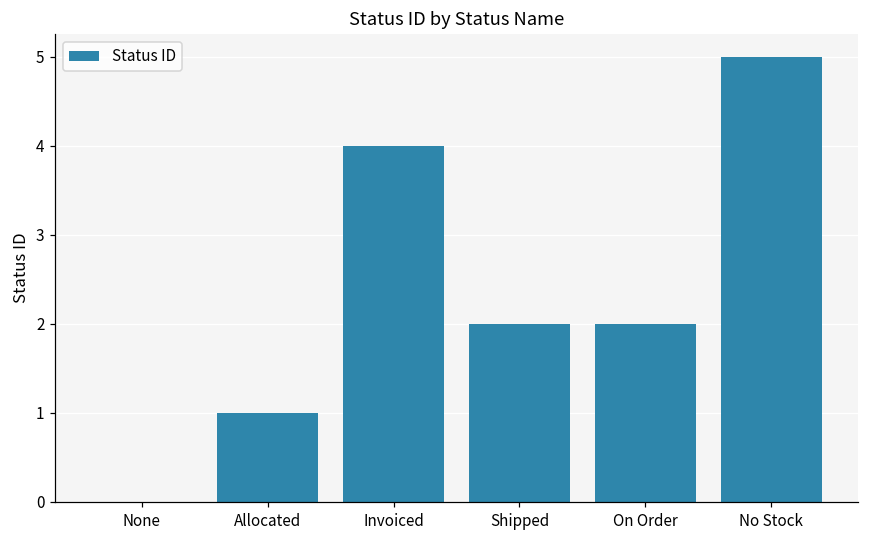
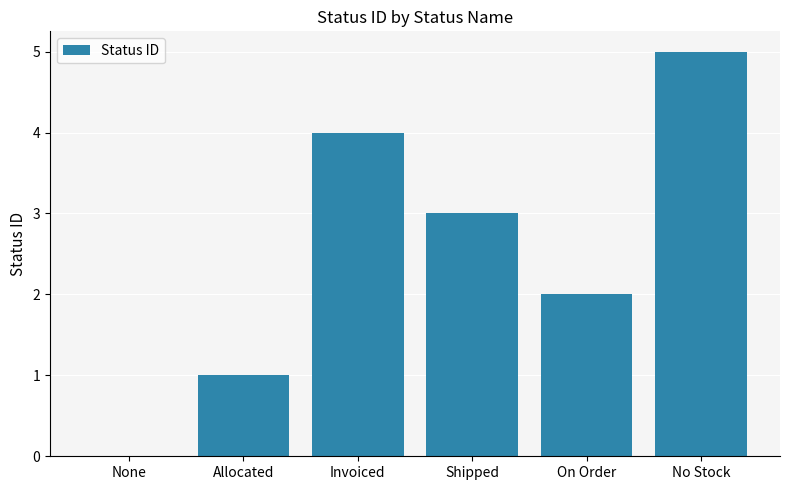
  {
    "None": 0,
    "Allocated": 1,
    "Invoiced": 4,
-   "Shipped": 2,
+   "Shipped": 3,
    "On Order": 2,
    "No Stock": 5
  }
